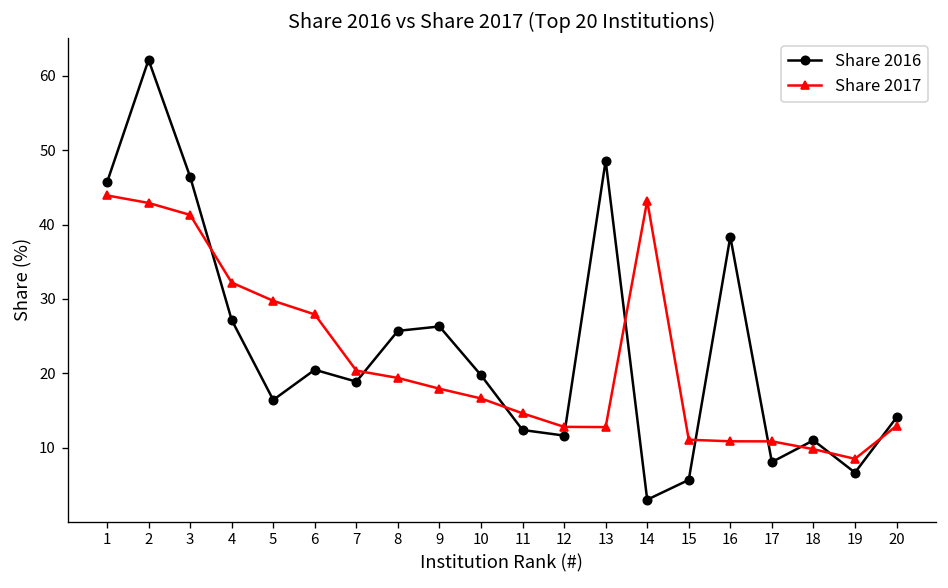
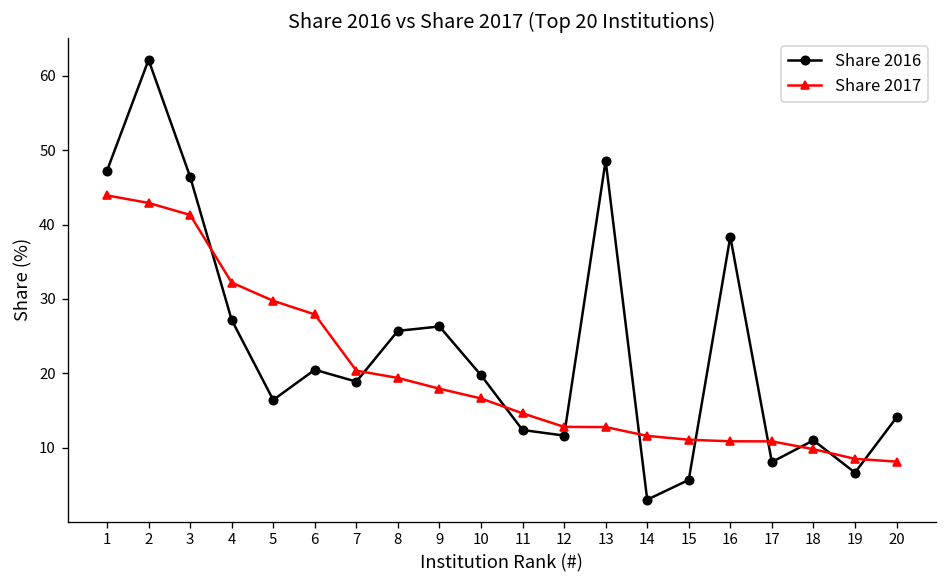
  {
    "Share 2016": {
-     "1": 46,
+     "1": 47,
      "2": 62,
      "3": 46,
      "4": 27,
      "5": 16,
      "6": 20,
      "7": 19,
      "8": 26,
      "9": 26,
      "10": 20,
      "11": 12,
      "12": 12,
      "13": 49,
      "14": 3,
      "15": 6,
      "16": 38,
      "17": 8,
      "18": 11,
      "19": 7,
      "20": 14
    },
    "Share 2017": {
      "1": 44,
      "2": 43,
      "3": 41,
      "4": 32,
      "5": 30,
      "6": 28,
      "7": 20,
      "8": 19,
      "9": 18,
      "10": 17,
      "11": 15,
      "12": 13,
      "13": 13,
-     "14": 43,
+     "14": 12,
      "15": 11,
      "16": 11,
      "17": 11,
      "18": 10,
      "19": 8,
-     "20": 13
+     "20": 8
    }
  }
